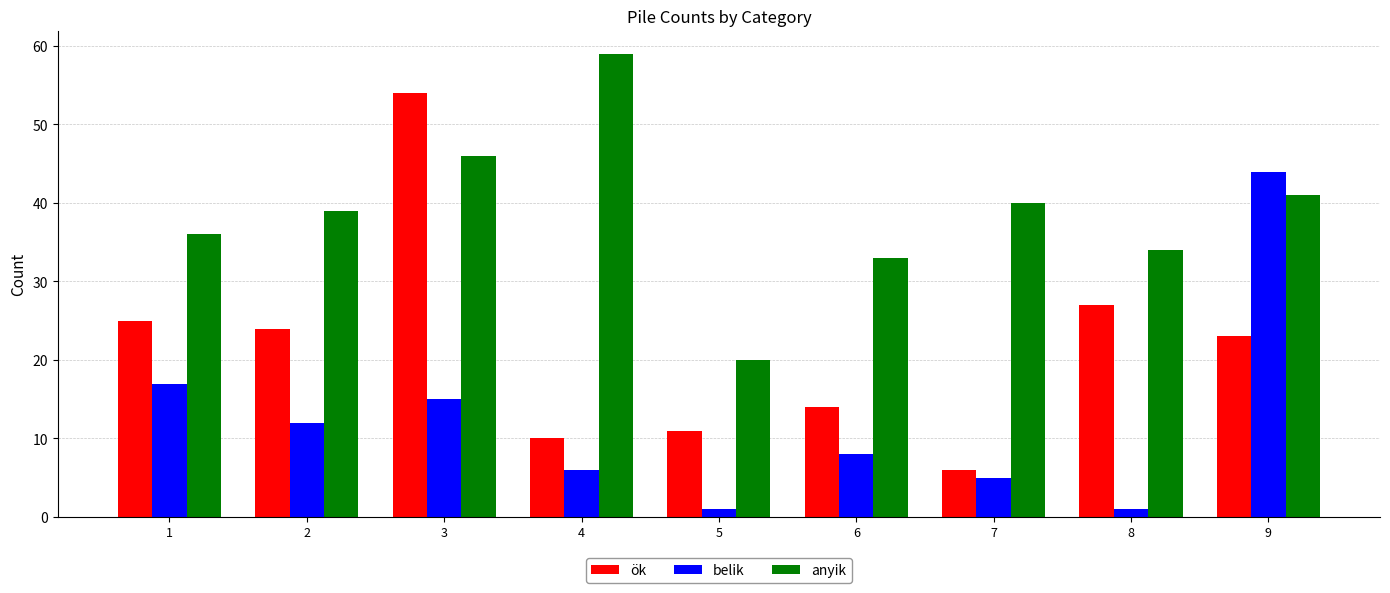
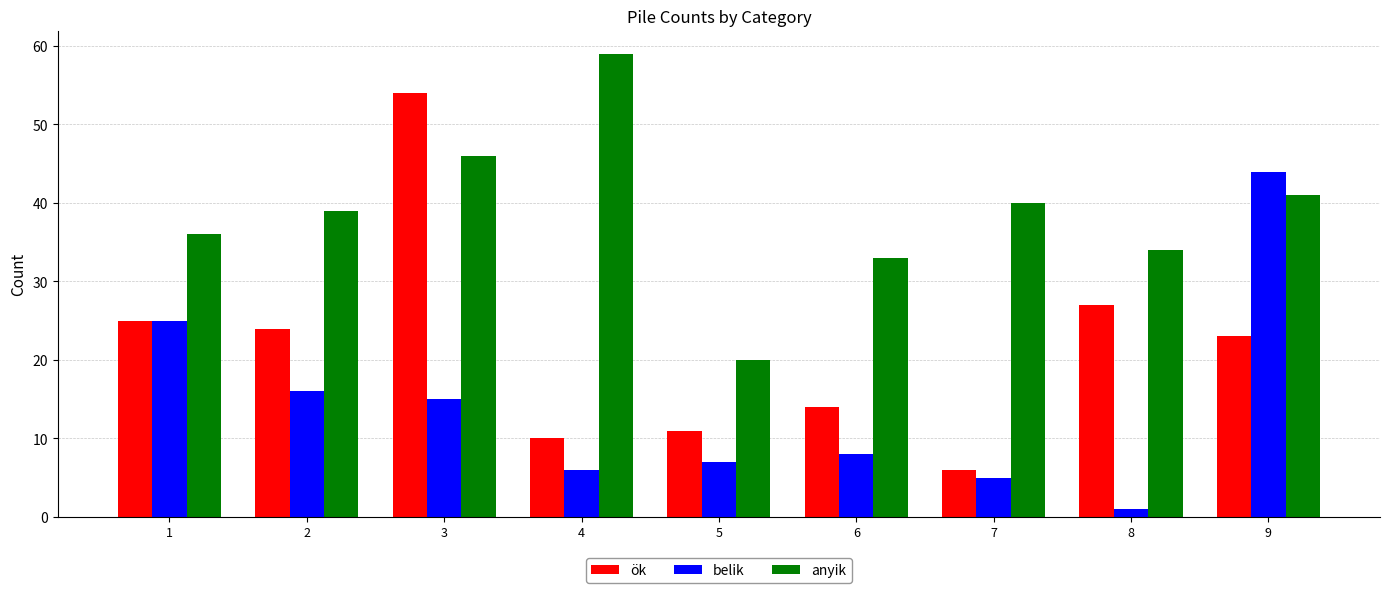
  {
    "ök": {
      "1": 25,
      "2": 24,
      "3": 54,
      "4": 10,
      "5": 11,
      "6": 14,
      "7": 6,
      "8": 27,
      "9": 23
    },
    "belik": {
-     "1": 17,
-     "2": 12,
+     "1": 25,
+     "2": 16,
      "3": 15,
      "4": 6,
-     "5": 1,
+     "5": 7,
      "6": 8,
      "7": 5,
      "8": 1,
      "9": 44
    },
    "anyik": {
      "1": 36,
      "2": 39,
      "3": 46,
      "4": 59,
      "5": 20,
      "6": 33,
      "7": 40,
      "8": 34,
      "9": 41
    }
  }
